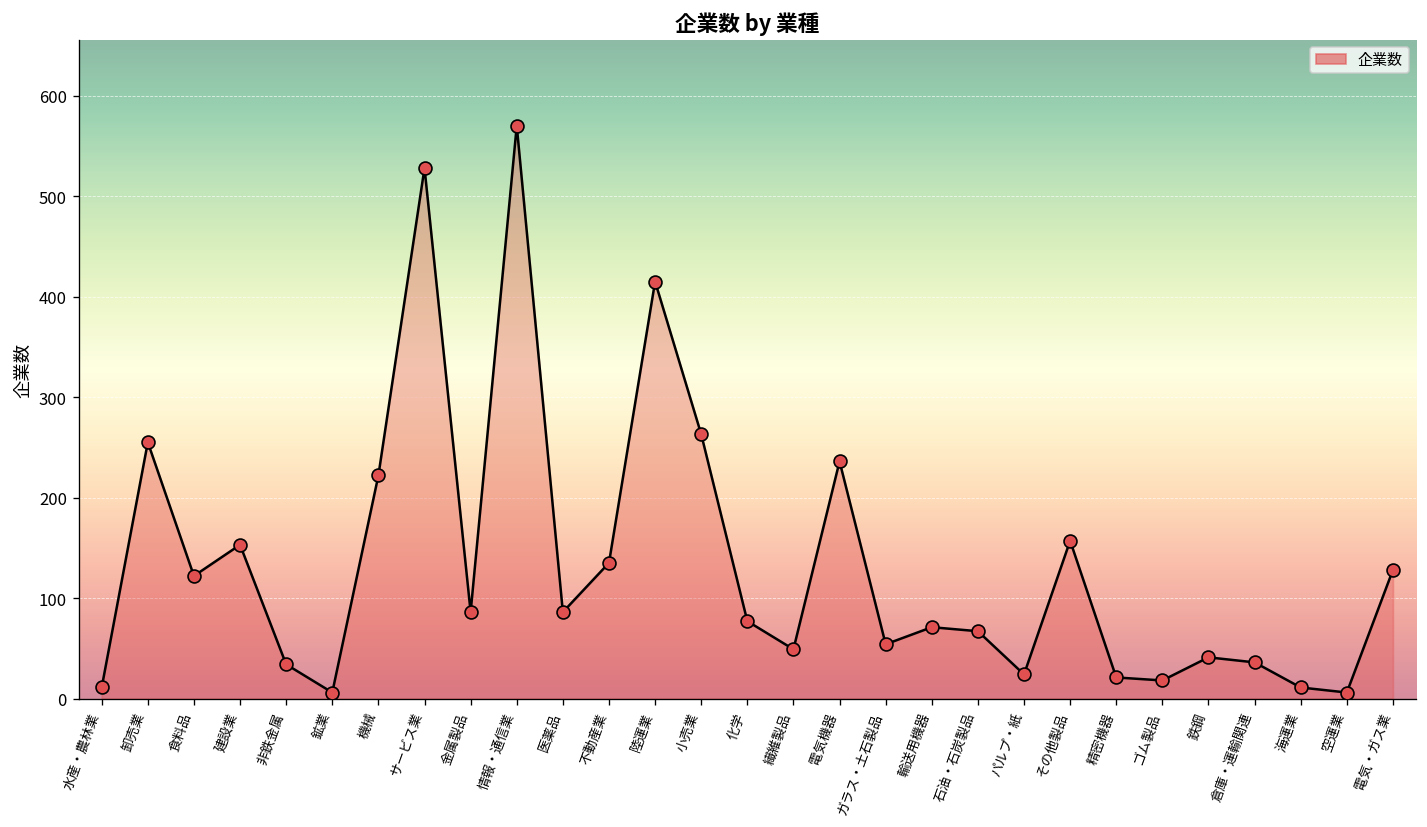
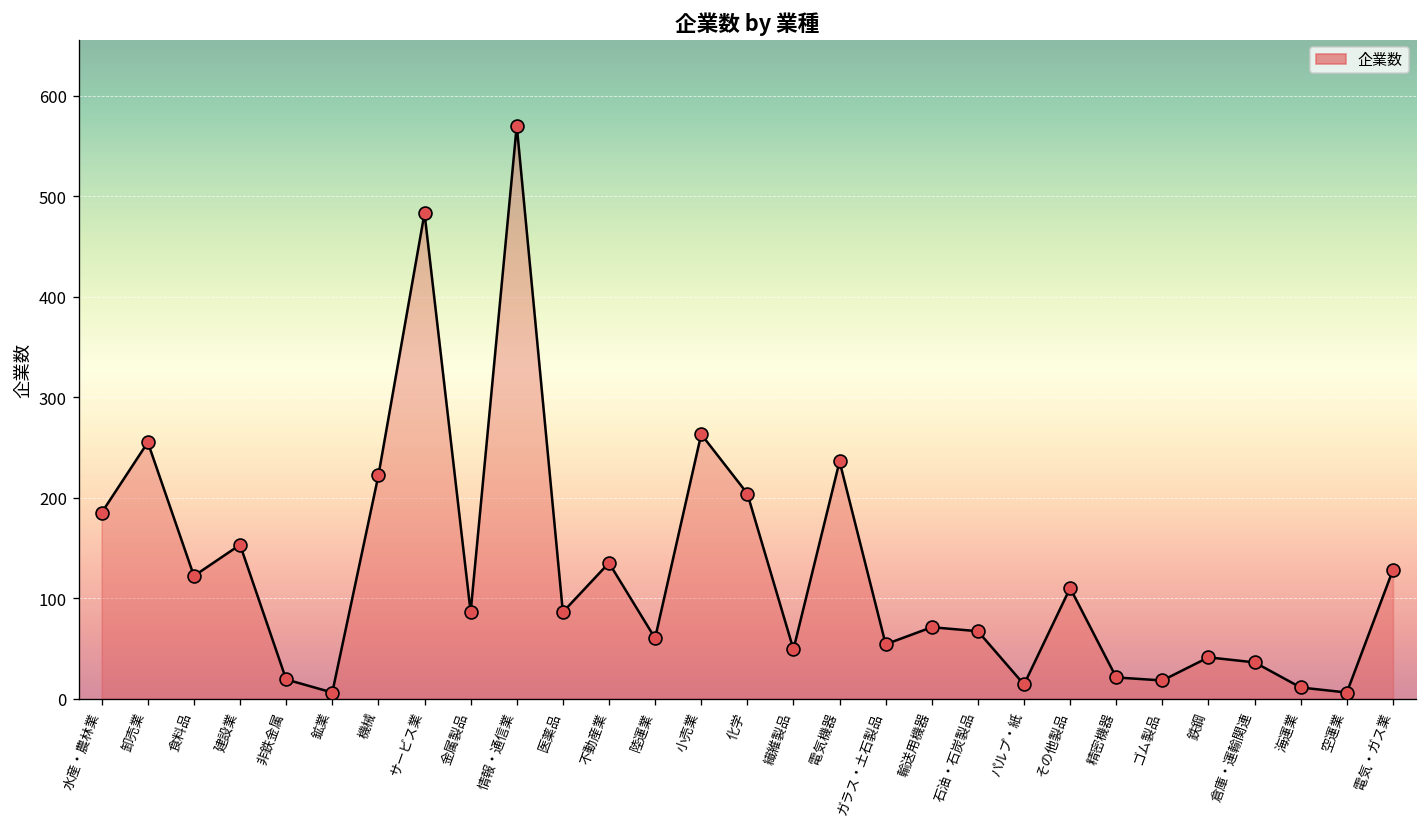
  {
-   "水産・農林業": 10,
+   "水産・農林業": 190,
    "卸売業": 260,
    "食料品": 120,
    "建設業": 150,
-   "非鉄金属": 30,
+   "非鉄金属": 20,
    "鉱業": 10,
    "機械": 220,
-   "サービス業": 530,
+   "サービス業": 480,
    "金属製品": 90,
    "情報・通信業": 570,
    "医薬品": 90,
    "不動産業": 140,
-   "陸運業": 420,
+   "陸運業": 60,
    "小売業": 260,
-   "化学": 80,
+   "化学": 200,
    "繊維製品": 50,
    "電気機器": 240,
    "ガラス・土石製品": 50,
    "輸送用機器": 70,
    "石油・石炭製品": 70,
-   "パルプ・紙": 20,
-   "その他製品": 160,
+   "パルプ・紙": 10,
+   "その他製品": 110,
    "精密機器": 20,
    "ゴム製品": 20,
    "鉄鋼": 40,
    "倉庫・運輸関連": 40,
    "海運業": 10,
    "空運業": 10,
    "電気・ガス業": 130
  }
